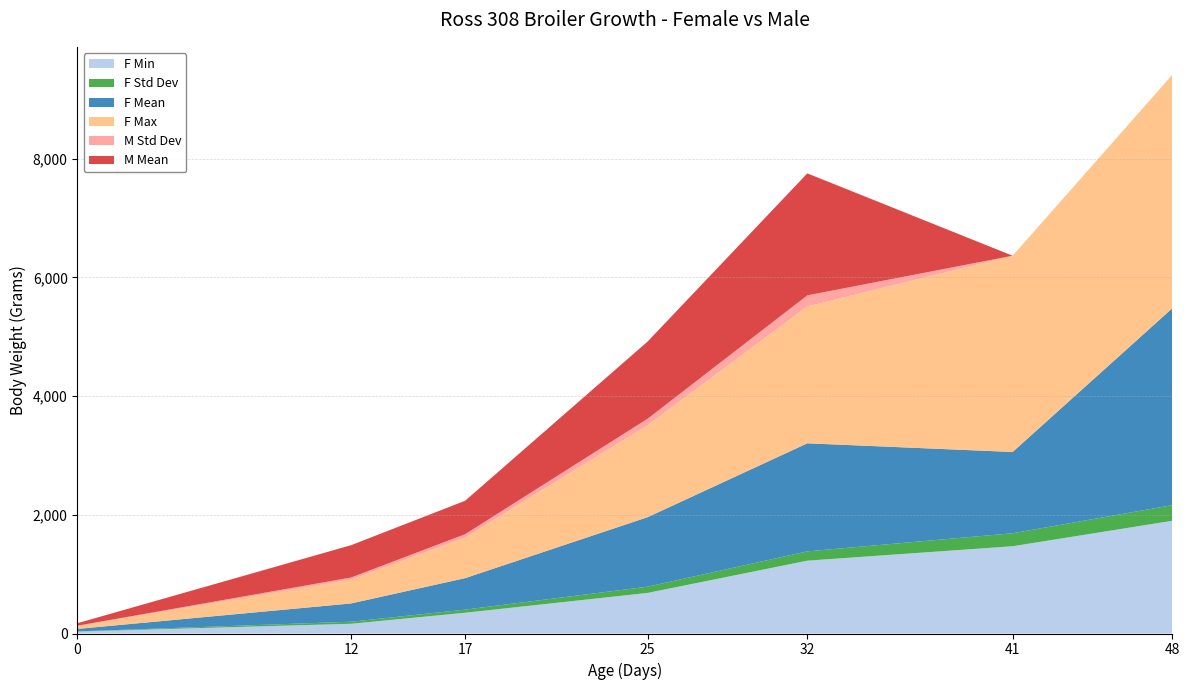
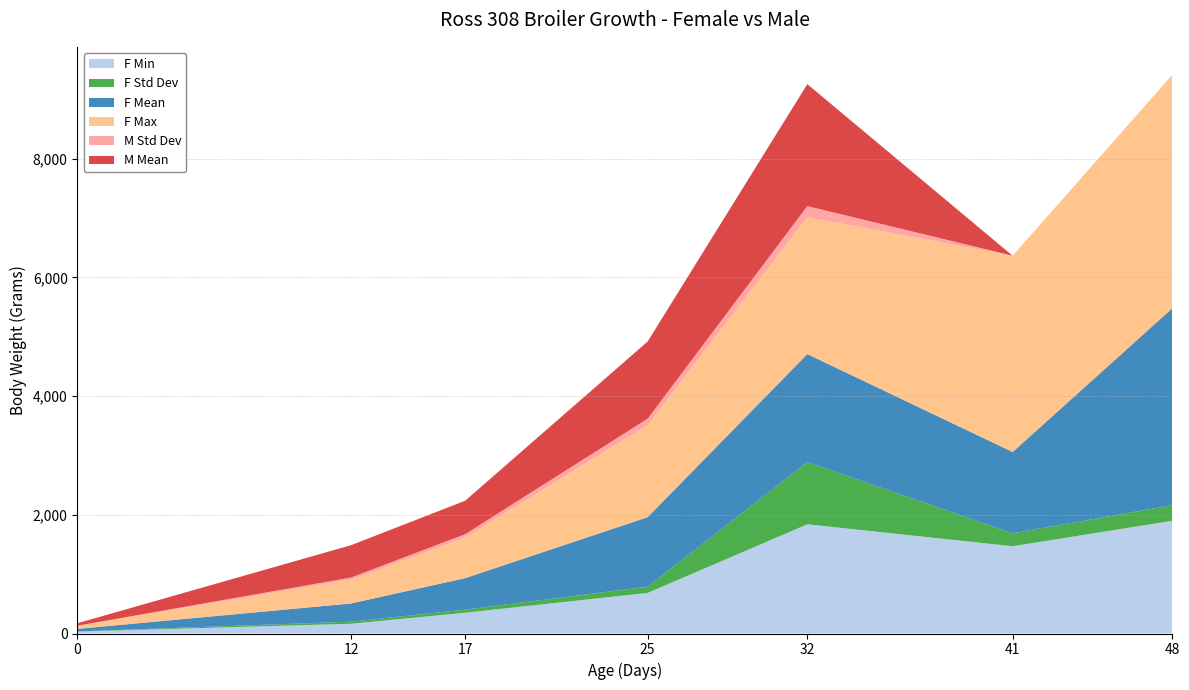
  {
    "F Min": {
      "17": "400",
      "25": "700",
-     "32": "1,200",
+     "32": "1,800",
      "41": "1,500",
      "48": "1,900"
    },
    "F Std Dev": {
      "17": "100",
      "25": "100",
-     "32": "200",
+     "32": "1,000",
      "41": "200",
      "48": "300"
    },
    "F Mean": {
      "12": "300",
      "17": "500",
      "25": "1,200",
      "32": "1,800",
      "41": "1,400",
      "48": "3,300"
    },
    "M Mean": {
      "12": "500",
      "17": "600",
      "25": "1,300",
      "32": "2,100"
    }
  }
